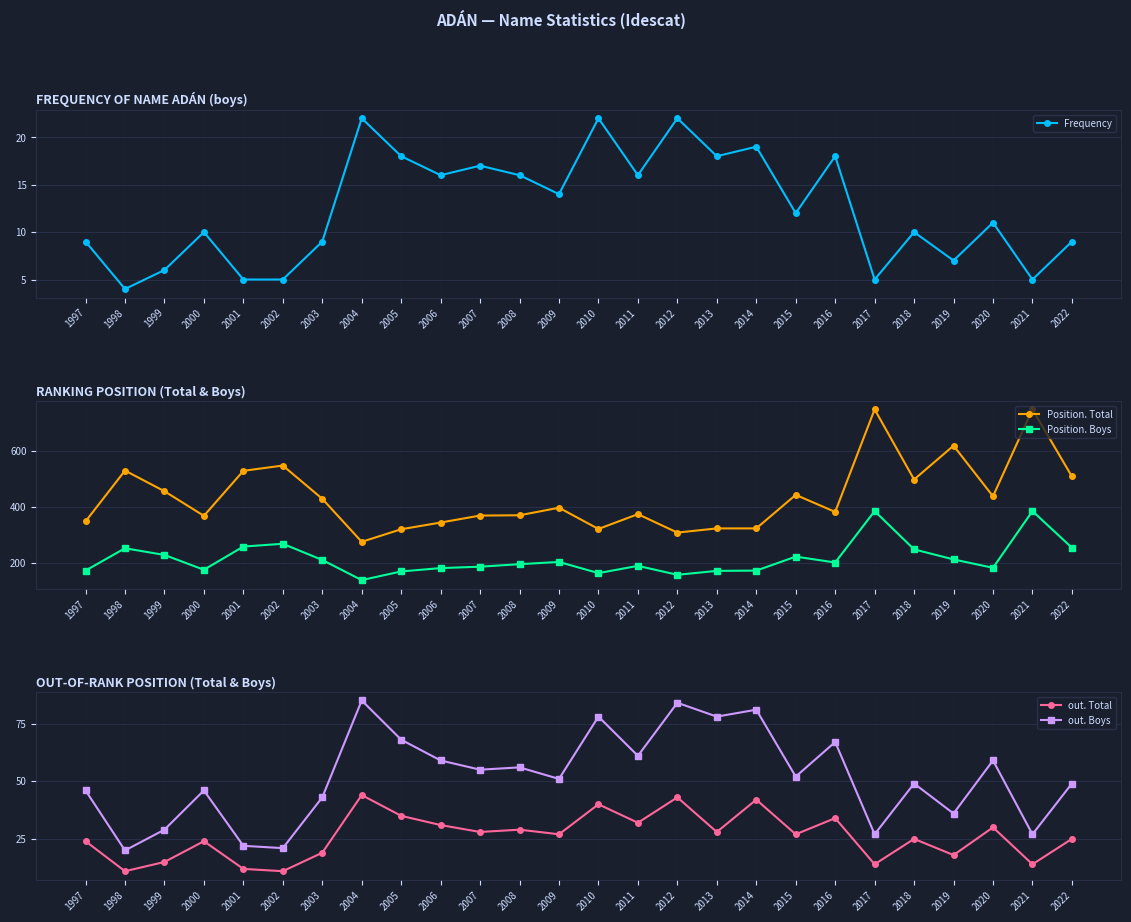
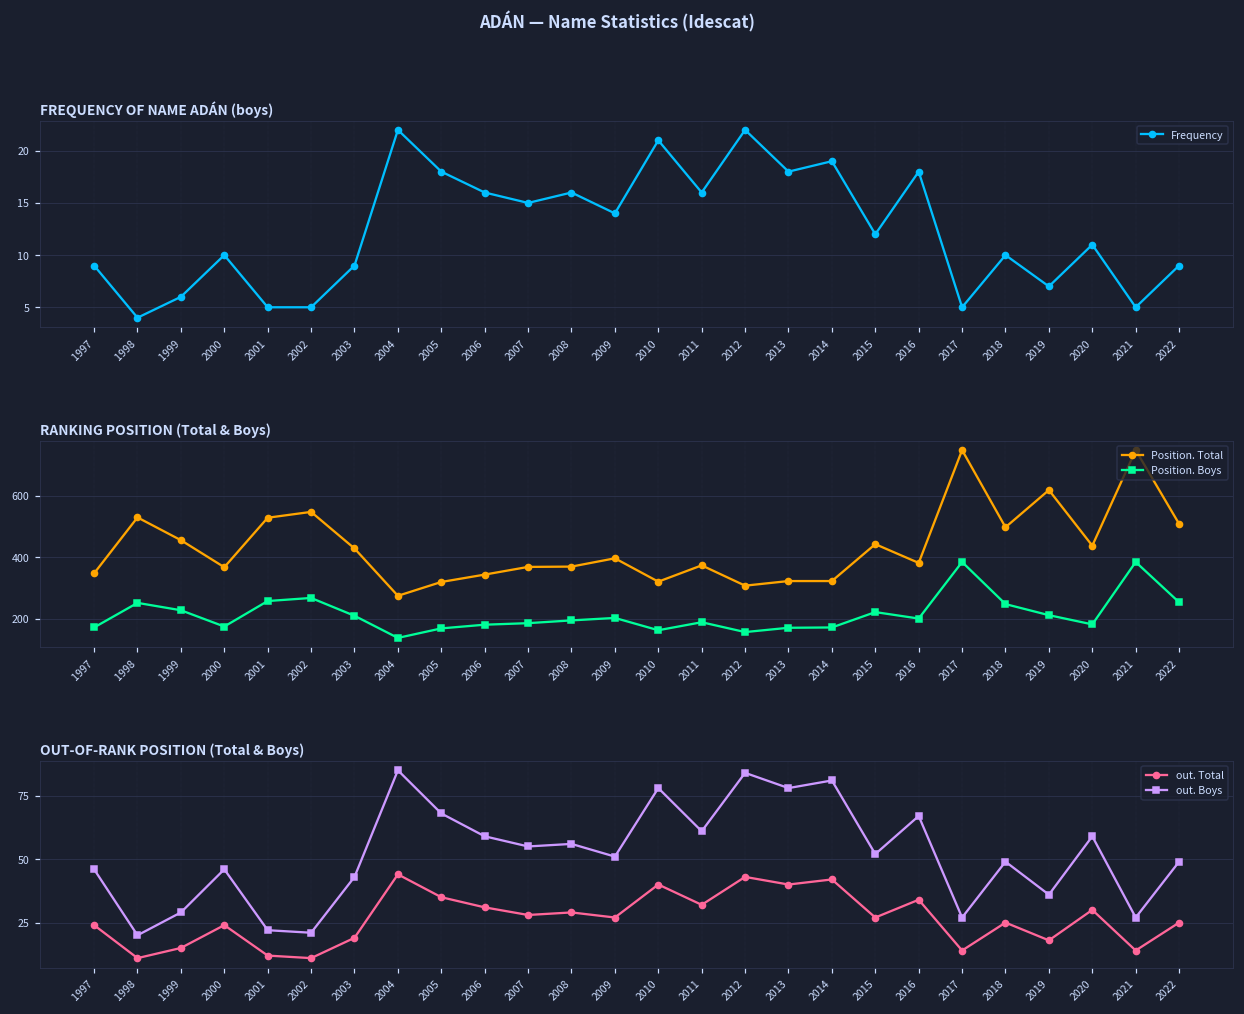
  {
    "FREQUENCY OF NAME ADÁN (boys)": {
      "1997": 9,
      "1998": 4,
      "1999": 6,
      "2000": 10,
      "2001": 5,
      "2002": 5,
      "2003": 9,
      "2004": 22,
      "2005": 18,
      "2006": 16,
-     "2007": 17,
+     "2007": 15,
      "2008": 16,
      "2009": 14,
-     "2010": 22,
+     "2010": 21,
      "2011": 16,
      "2012": 22,
      "2013": 18,
      "2014": 19,
      "2015": 12,
      "2016": 18,
      "2017": 5,
      "2018": 10,
      "2019": 7,
      "2020": 11,
      "2021": 5,
      "2022": 9
    },
    "RANKING POSITION (Total & Boys)": {
      "Position. Total": {
        "1997": 350,
        "1998": 530,
        "1999": 460,
        "2000": 370,
        "2001": 530,
        "2002": 550,
        "2003": 430,
        "2004": 280,
        "2005": 320,
        "2006": 340,
        "2007": 370,
        "2008": 370,
        "2009": 400,
        "2010": 320,
        "2011": 370,
        "2012": 310,
        "2013": 320,
        "2014": 320,
        "2015": 440,
        "2016": 380,
        "2017": 750,
        "2018": 500,
        "2019": 620,
        "2020": 440,
        "2022": 510
      },
      "Position. Boys": {
        "1997": 170,
        "1998": 250,
        "1999": 230,
        "2000": 180,
        "2001": 260,
        "2002": 270,
        "2003": 210,
        "2004": 140,
        "2005": 170,
        "2006": 180,
        "2007": 190,
        "2008": 200,
        "2009": 200,
        "2010": 160,
        "2011": 190,
        "2012": 160,
        "2013": 170,
        "2014": 170,
        "2015": 220,
        "2016": 200,
        "2017": 390,
        "2018": 250,
        "2019": 210,
        "2020": 180,
        "2021": 390,
        "2022": 250
      }
    },
    "OUT-OF-RANK POSITION (Total & Boys)": {
      "out. Total": {
        "1997": 24,
        "1998": 11,
        "1999": 15,
        "2000": 24,
        "2001": 12,
        "2002": 11,
        "2003": 19,
        "2004": 44,
        "2005": 35,
        "2006": 31,
        "2007": 28,
        "2008": 29,
        "2009": 27,
        "2010": 40,
        "2011": 32,
        "2012": 43,
-       "2013": 28,
+       "2013": 40,
        "2014": 42,
        "2015": 27,
        "2016": 34,
        "2017": 14,
        "2018": 25,
        "2019": 18,
        "2020": 30,
        "2021": 14,
        "2022": 25
      },
      "out. Boys": {
        "1997": 46,
        "1998": 20,
        "1999": 29,
        "2000": 46,
        "2001": 22,
        "2002": 21,
        "2003": 43,
        "2004": 85,
        "2005": 68,
        "2006": 59,
        "2007": 55,
        "2008": 56,
        "2009": 51,
        "2010": 78,
        "2011": 61,
        "2012": 84,
        "2013": 78,
        "2014": 81,
        "2015": 52,
        "2016": 67,
        "2017": 27,
        "2018": 49,
        "2019": 36,
        "2020": 59,
        "2021": 27,
        "2022": 49
      }
    }
  }
